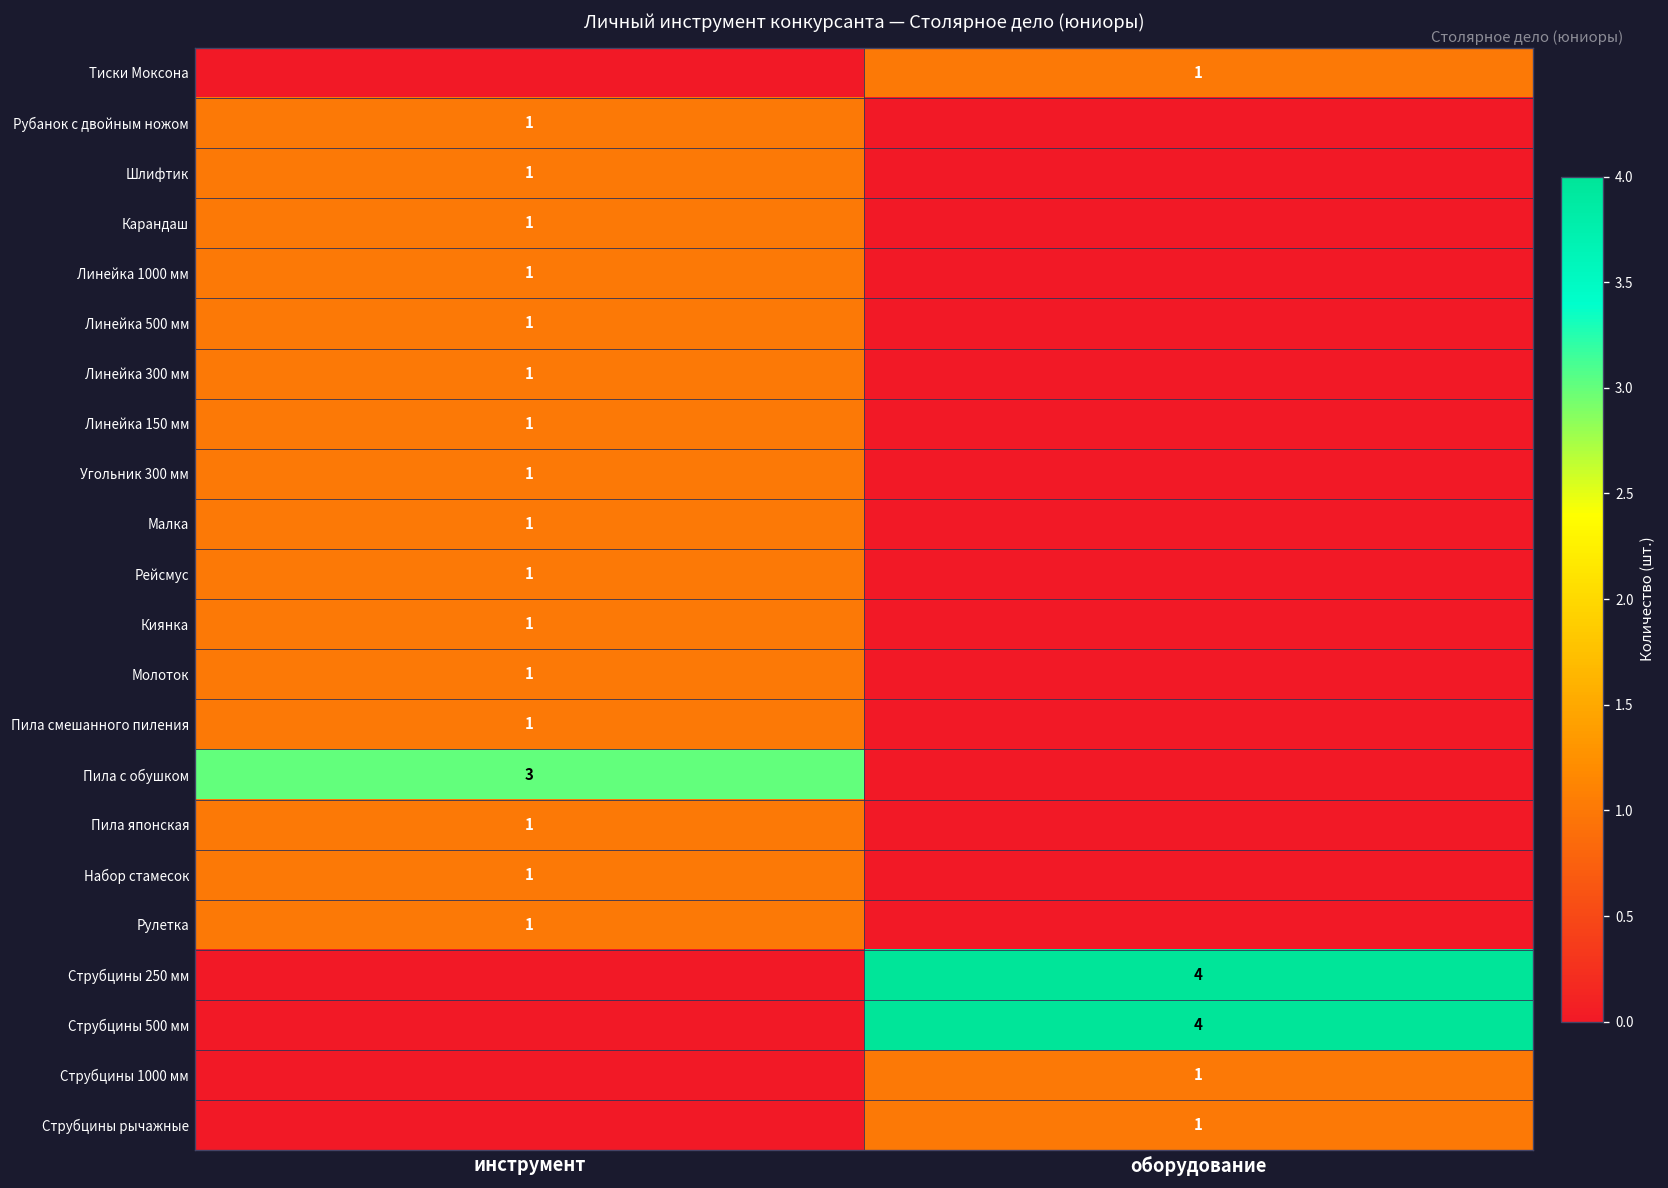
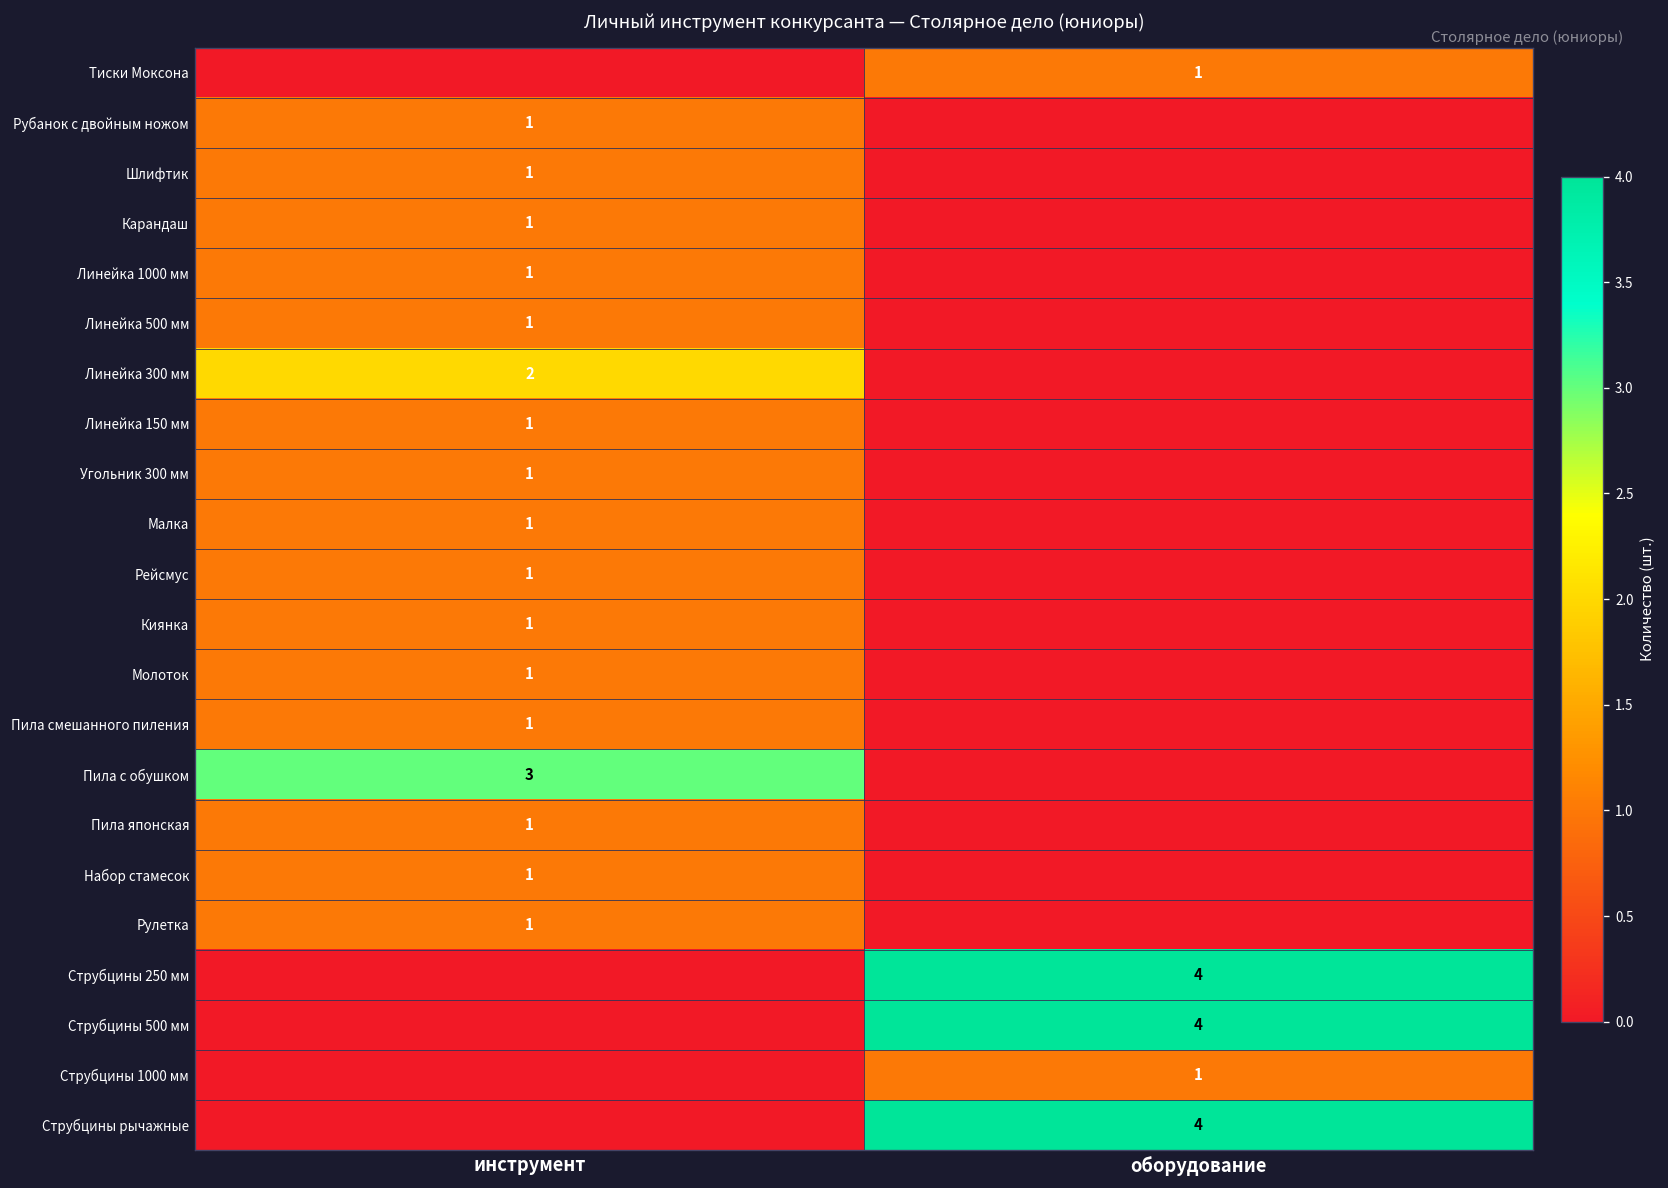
  {
    "Тиски Моксона": {
      "оборудование": 1
    },
    "Рубанок с двойным ножом": {
      "инструмент": 1
    },
    "Шлифтик": {
      "инструмент": 1
    },
    "Карандаш": {
      "инструмент": 1
    },
    "Линейка 1000 мм": {
      "инструмент": 1
    },
    "Линейка 500 мм": {
      "инструмент": 1
    },
    "Линейка 300 мм": {
-     "инструмент": 1
+     "инструмент": 2
    },
    "Линейка 150 мм": {
      "инструмент": 1
    },
    "Угольник 300 мм": {
      "инструмент": 1
    },
    "Малка": {
      "инструмент": 1
    },
    "Рейсмус": {
      "инструмент": 1
    },
    "Киянка": {
      "инструмент": 1
    },
    "Молоток": {
      "инструмент": 1
    },
    "Пила смешанного пиления": {
      "инструмент": 1
    },
    "Пила с обушком": {
      "инструмент": 3
    },
    "Пила японская": {
      "инструмент": 1
    },
    "Набор стамесок": {
      "инструмент": 1
    },
    "Рулетка": {
      "инструмент": 1
    },
    "Струбцины 250 мм": {
      "оборудование": 4
    },
    "Струбцины 500 мм": {
      "оборудование": 4
    },
    "Струбцины 1000 мм": {
      "оборудование": 1
    },
    "Струбцины рычажные": {
-     "оборудование": 1
+     "оборудование": 4
    }
  }
